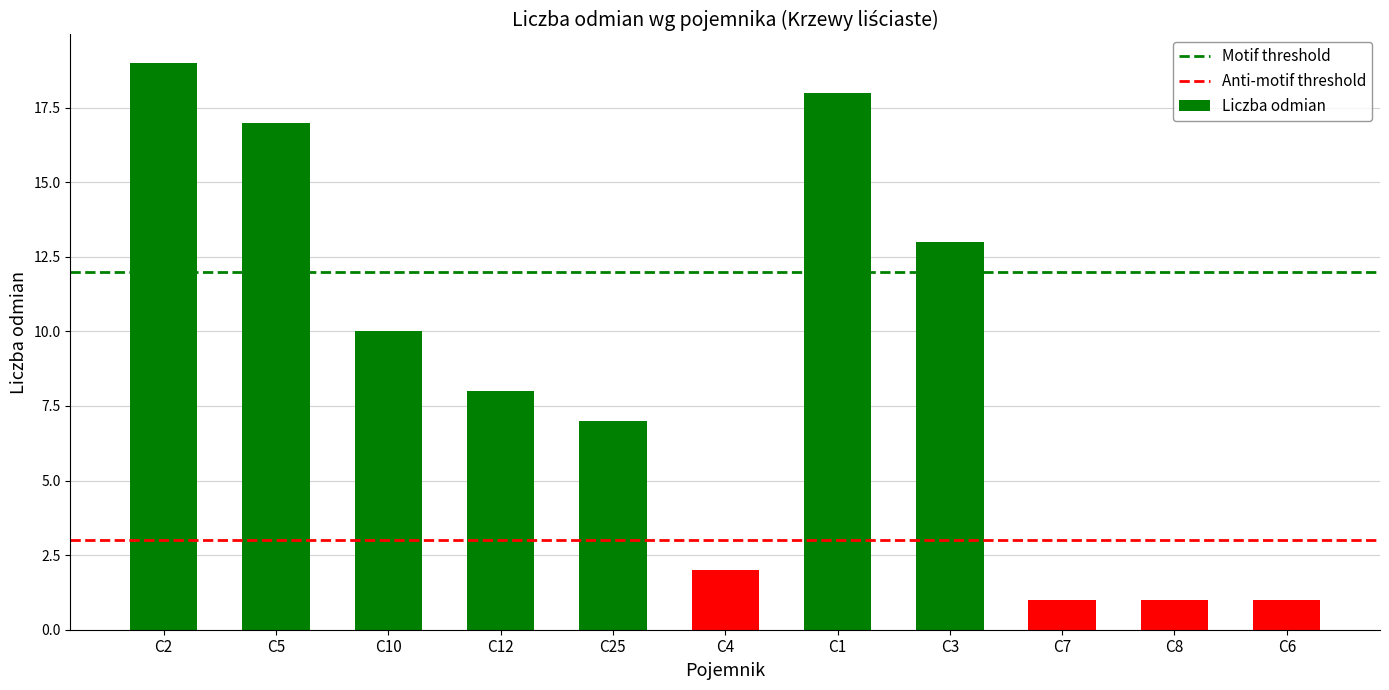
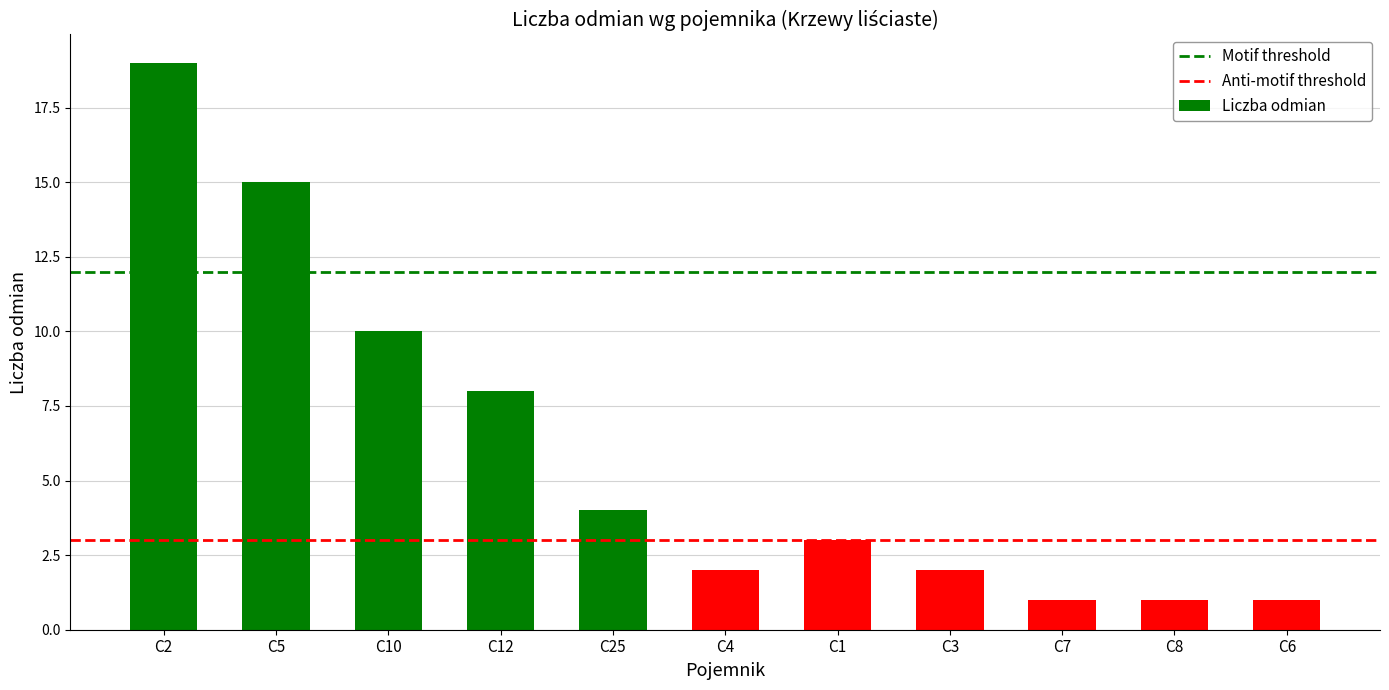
  {
    "C2": 19,
-   "C5": 17,
+   "C5": 15,
    "C10": 10,
    "C12": 8,
-   "C25": 7,
+   "C25": 4,
    "C4": 2,
-   "C1": 18,
-   "C3": 13,
+   "C1": 3,
+   "C3": 2,
    "C7": 1,
    "C8": 1,
    "C6": 1
  }
